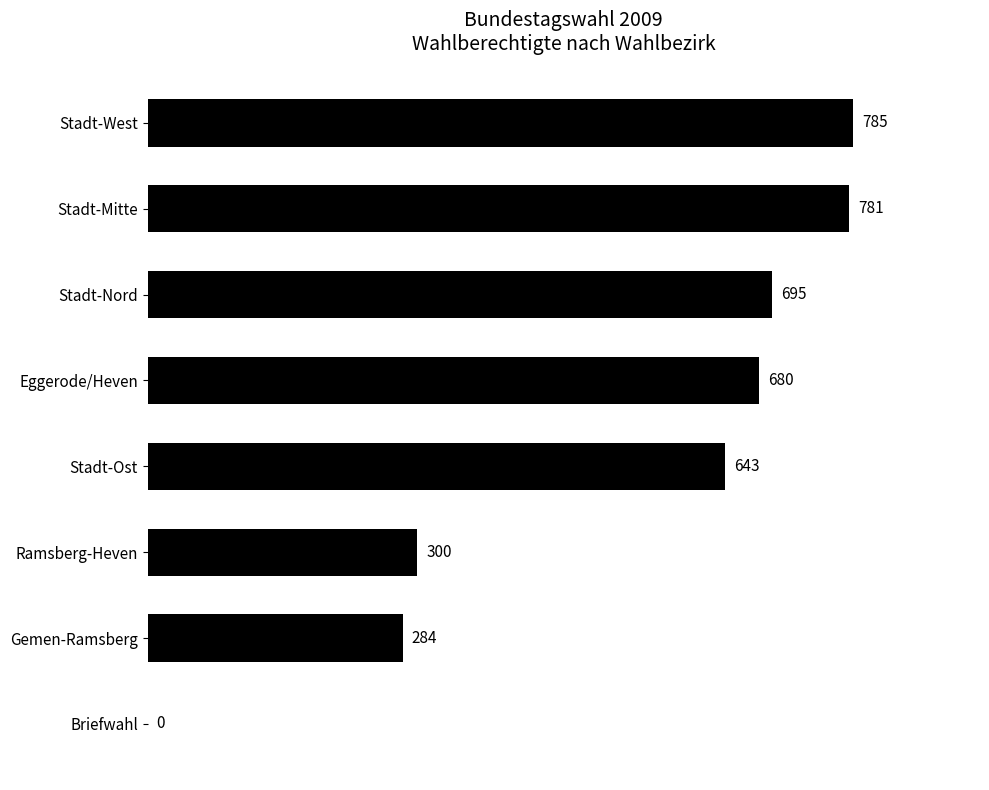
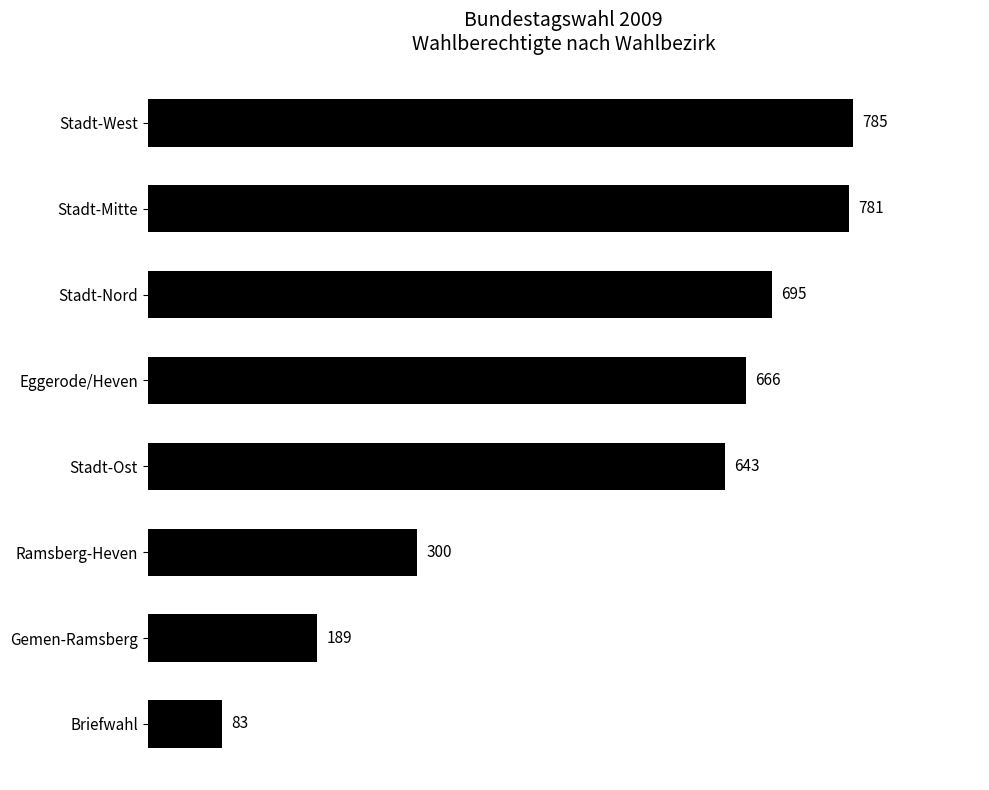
  {
    "Stadt-West": 785,
    "Stadt-Mitte": 781,
    "Stadt-Nord": 695,
-   "Eggerode/Heven": 680,
+   "Eggerode/Heven": 666,
    "Stadt-Ost": 643,
    "Ramsberg-Heven": 300,
-   "Gemen-Ramsberg": 284,
-   "Briefwahl": 0
+   "Gemen-Ramsberg": 189,
+   "Briefwahl": 83
  }
